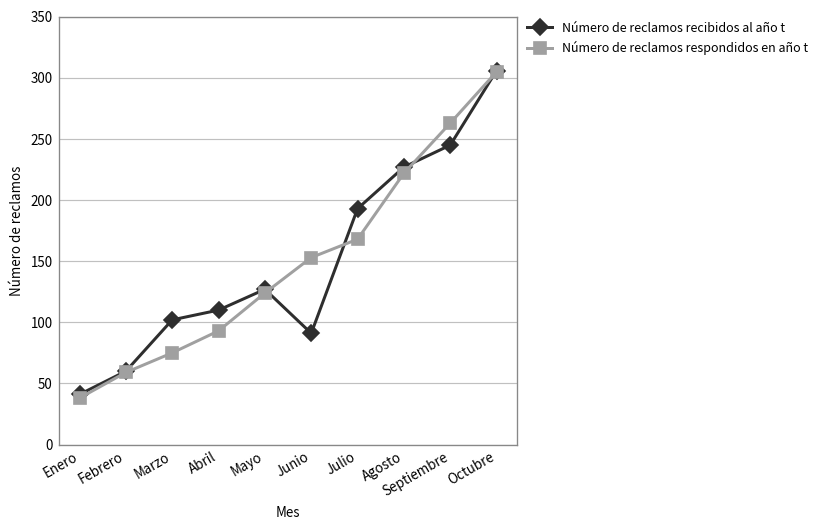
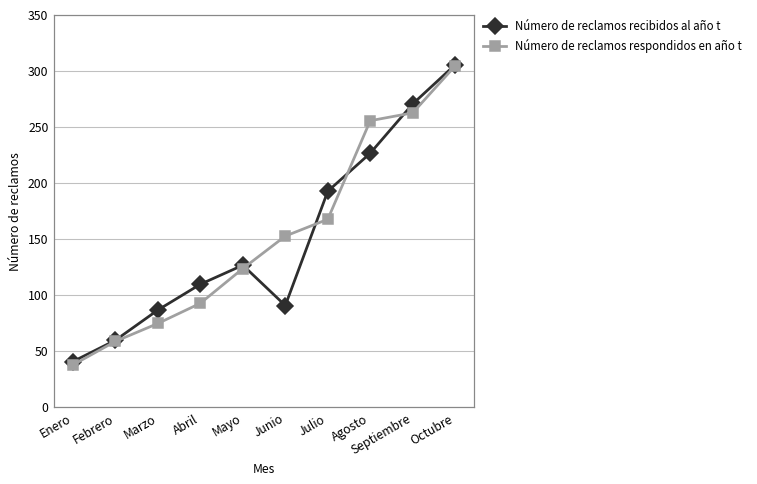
  {
    "Número de reclamos recibidos al año t": {
      "Enero": 41,
-     "Marzo": 102,
+     "Marzo": 87,
      "Abril": 110,
      "Mayo": 127,
      "Junio": 91,
      "Julio": 193,
      "Agosto": 227,
-     "Septiembre": 245
+     "Septiembre": 271
    },
    "Número de reclamos respondidos en año t": {
      "Enero": 38,
      "Marzo": 75,
      "Abril": 93,
      "Mayo": 124,
      "Junio": 153,
      "Julio": 168,
-     "Agosto": 222,
+     "Agosto": 256,
      "Septiembre": 263
    }
  }
